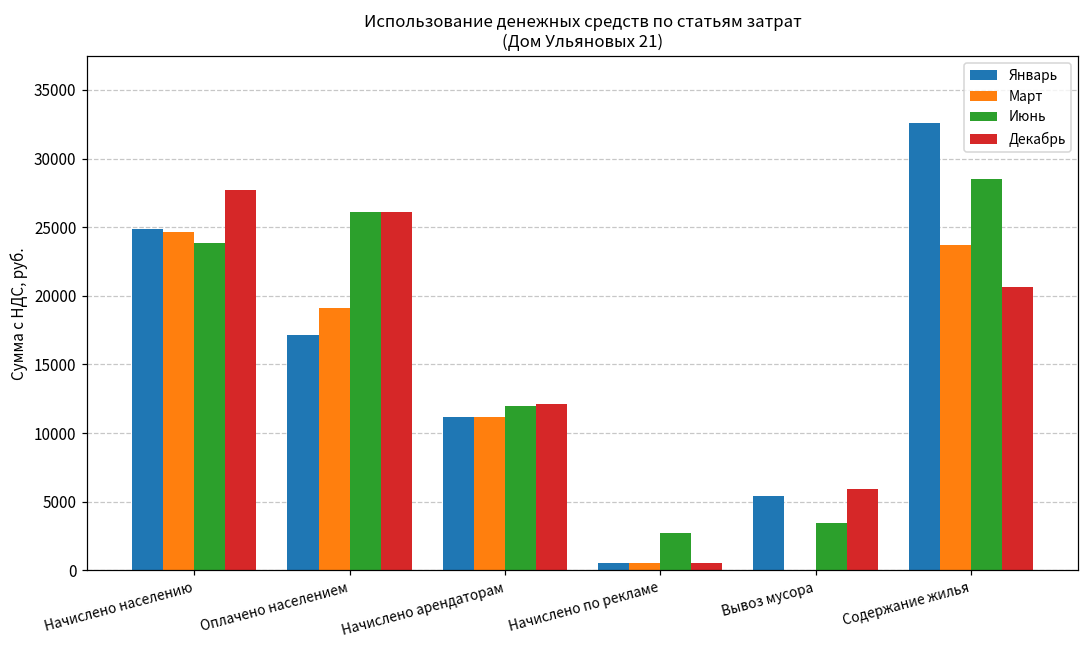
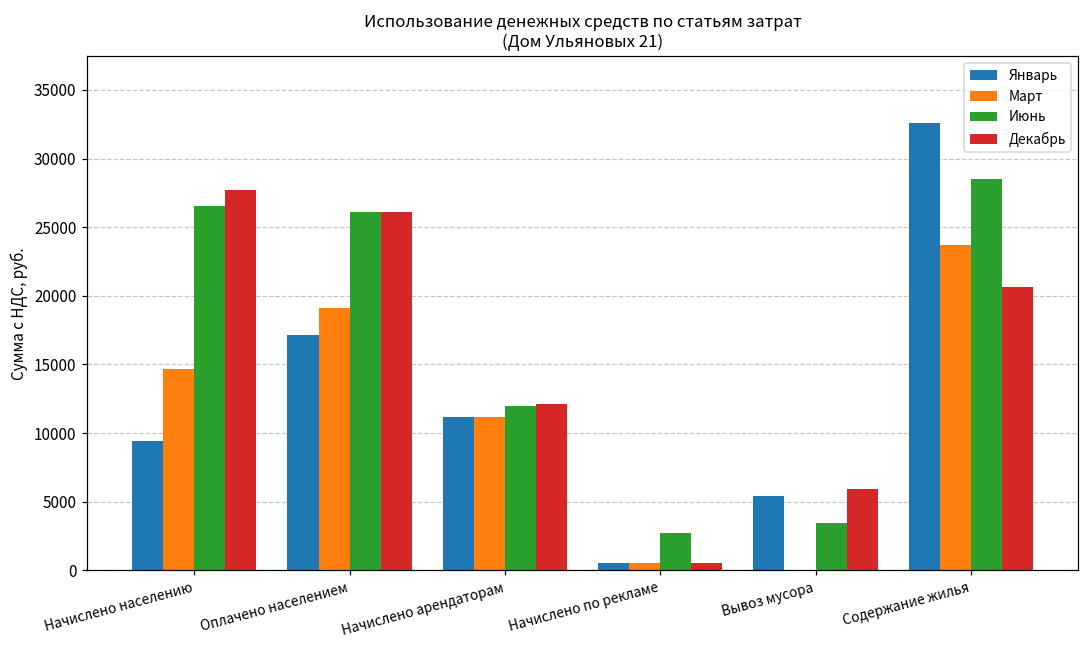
  {
    "Январь": {
-     "Начислено населению": 24900,
+     "Начислено населению": 9400,
      "Оплачено населением": 17200,
      "Начислено арендаторам": 11200,
      "Начислено по рекламе": 600,
      "Вывоз мусора": 5400,
      "Содержание жилья": 32600
    },
    "Март": {
-     "Начислено населению": 24700,
+     "Начислено населению": 14600,
      "Оплачено населением": 19100,
      "Начислено арендаторам": 11200,
      "Начислено по рекламе": 600,
      "Вывоз мусора": 0,
      "Содержание жилья": 23700
    },
    "Июнь": {
-     "Начислено населению": 23800,
+     "Начислено населению": 26600,
      "Оплачено населением": 26100,
      "Начислено арендаторам": 12000,
      "Начислено по рекламе": 2800,
      "Вывоз мусора": 3400,
      "Содержание жилья": 28500
    },
    "Декабрь": {
      "Начислено населению": 27700,
      "Оплачено населением": 26100,
      "Начислено арендаторам": 12100,
      "Начислено по рекламе": 600,
      "Вывоз мусора": 6000,
      "Содержание жилья": 20700
    }
  }
